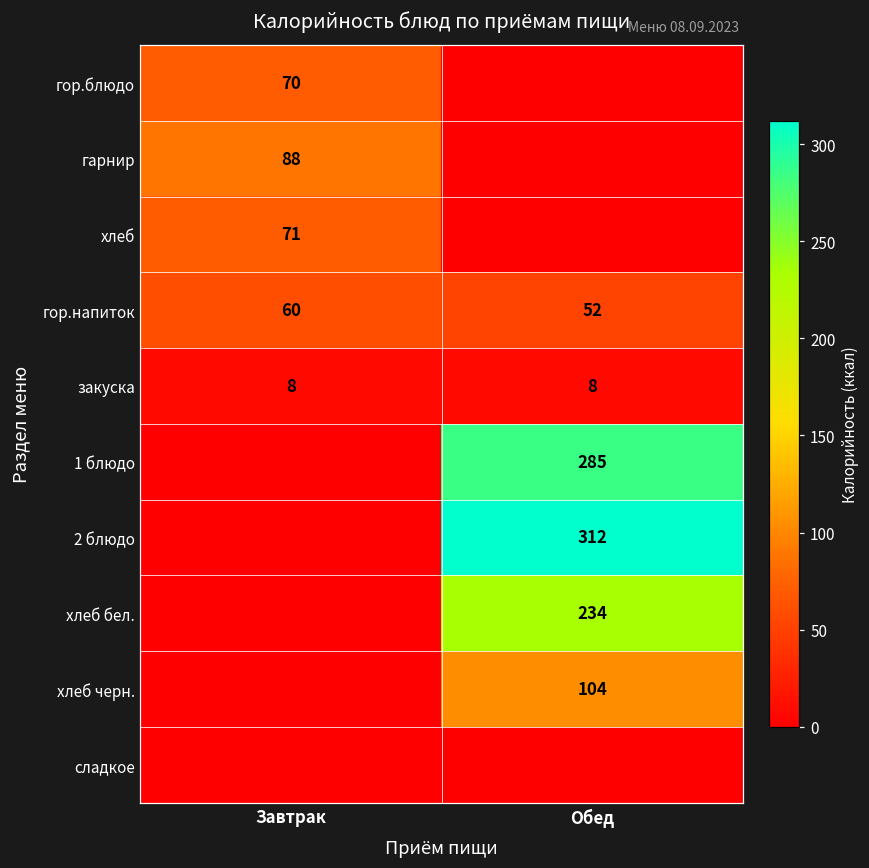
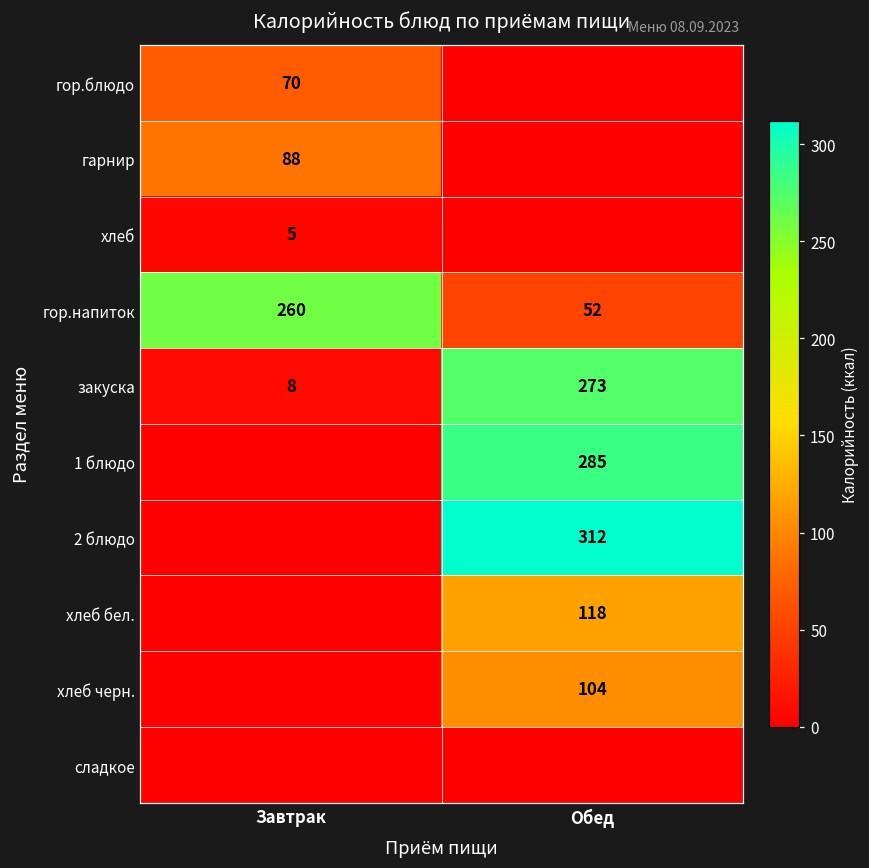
  {
    "гор.блюдо": {
      "Завтрак": 70
    },
    "гарнир": {
      "Завтрак": 88
    },
    "хлеб": {
-     "Завтрак": 71
+     "Завтрак": 5
    },
    "гор.напиток": {
-     "Завтрак": 60,
+     "Завтрак": 260,
      "Обед": 52
    },
    "закуска": {
      "Завтрак": 8,
-     "Обед": 8
+     "Обед": 273
    },
    "1 блюдо": {
      "Обед": 285
    },
    "2 блюдо": {
      "Обед": 312
    },
    "хлеб бел.": {
-     "Обед": 234
+     "Обед": 118
    },
    "хлеб черн.": {
      "Обед": 104
    }
  }
